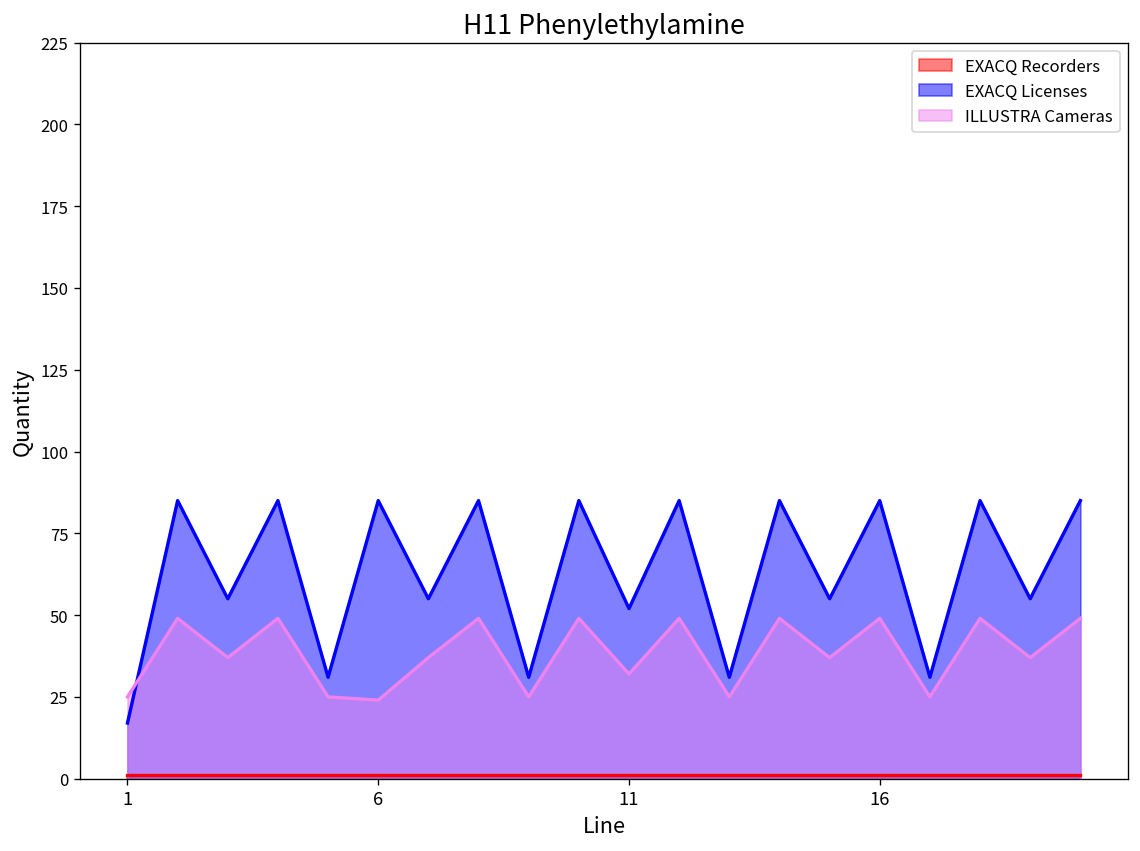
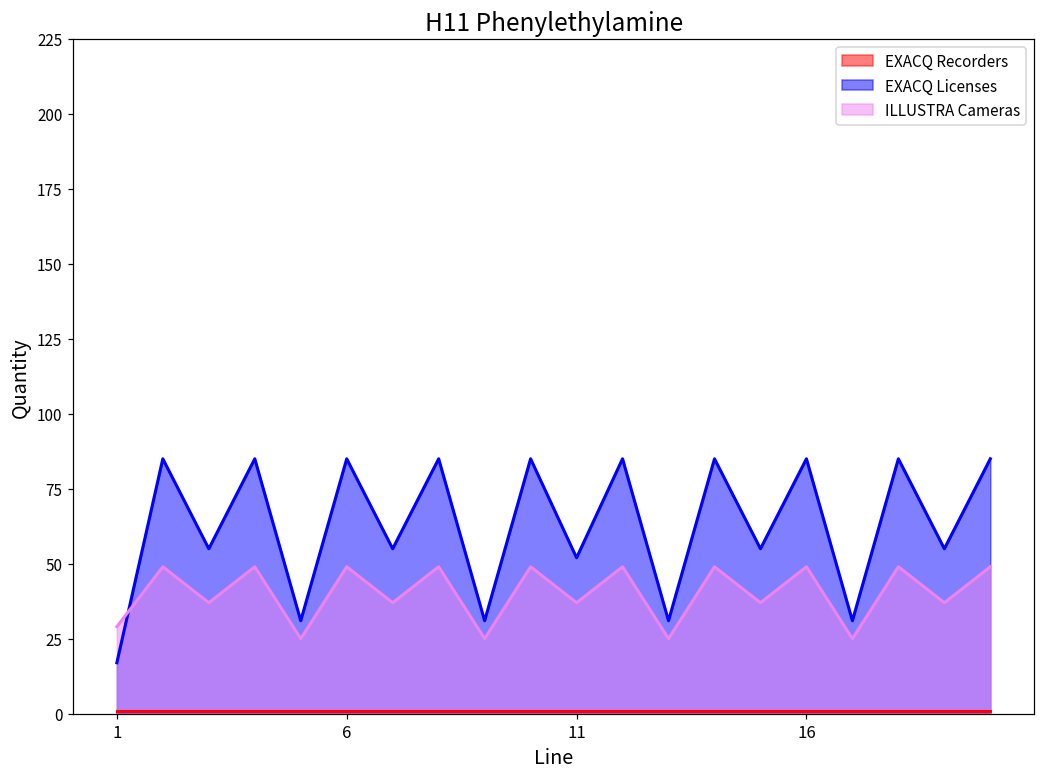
  {
    "EXACQ Recorders": {
      "1": 1,
      "6": 1,
      "11": 1,
      "16": 1
    },
    "EXACQ Licenses": {
      "1": 17,
      "6": 85,
      "11": 52,
      "16": 85
    },
    "ILLUSTRA Cameras": {
-     "1": 25,
-     "6": 24,
-     "11": 32,
+     "1": 29,
+     "6": 49,
+     "11": 37,
      "16": 49
    }
  }
